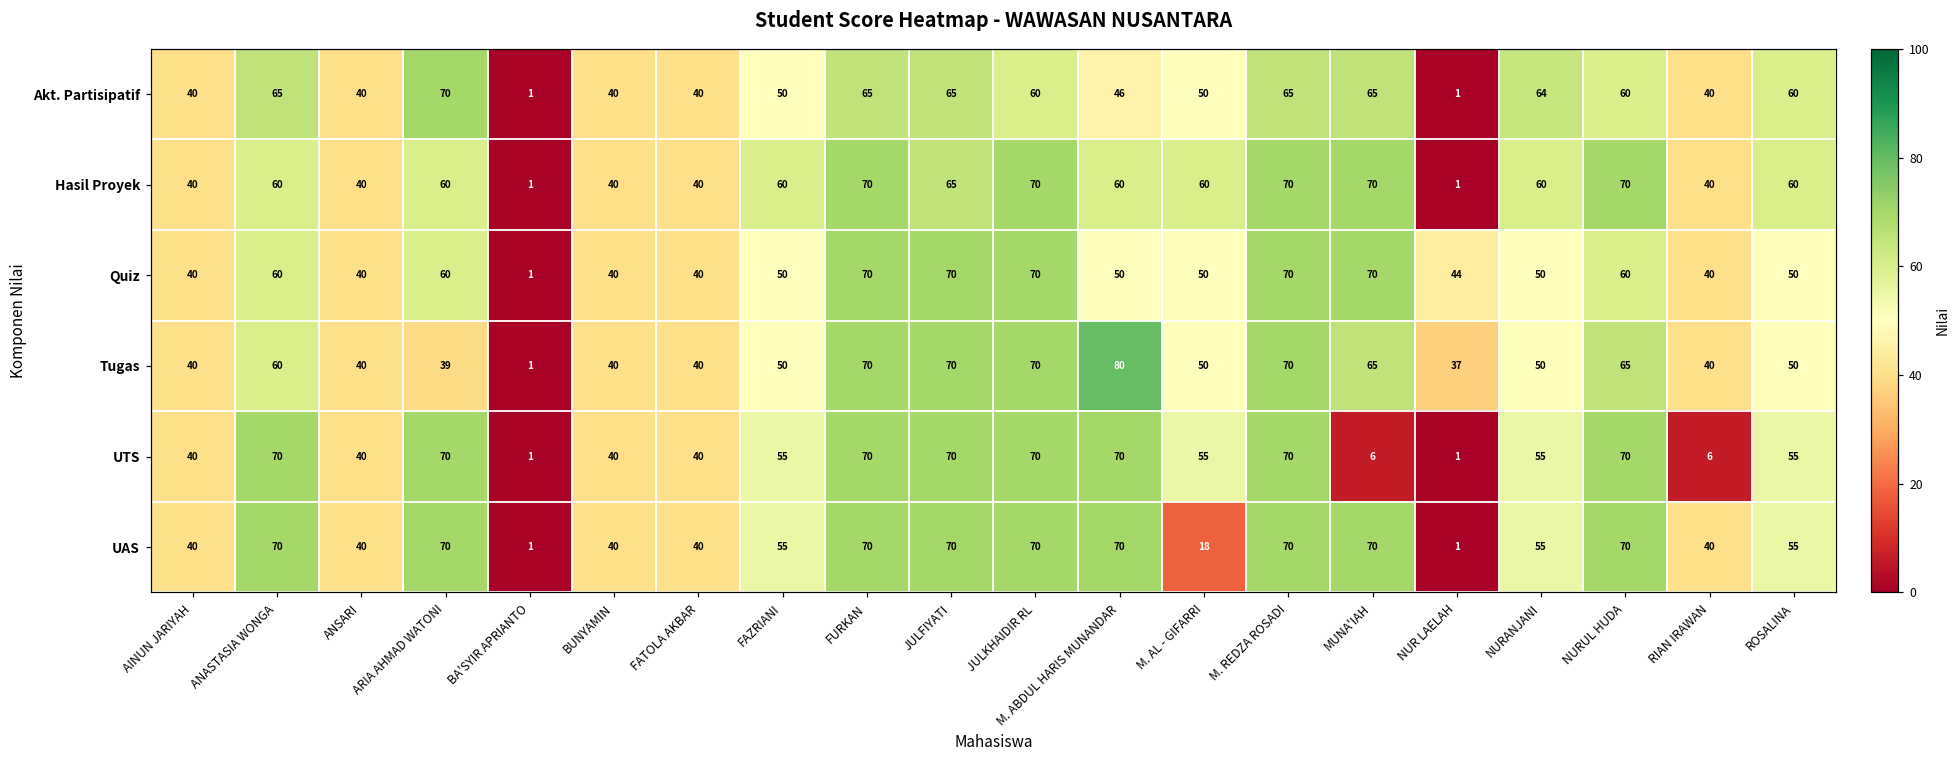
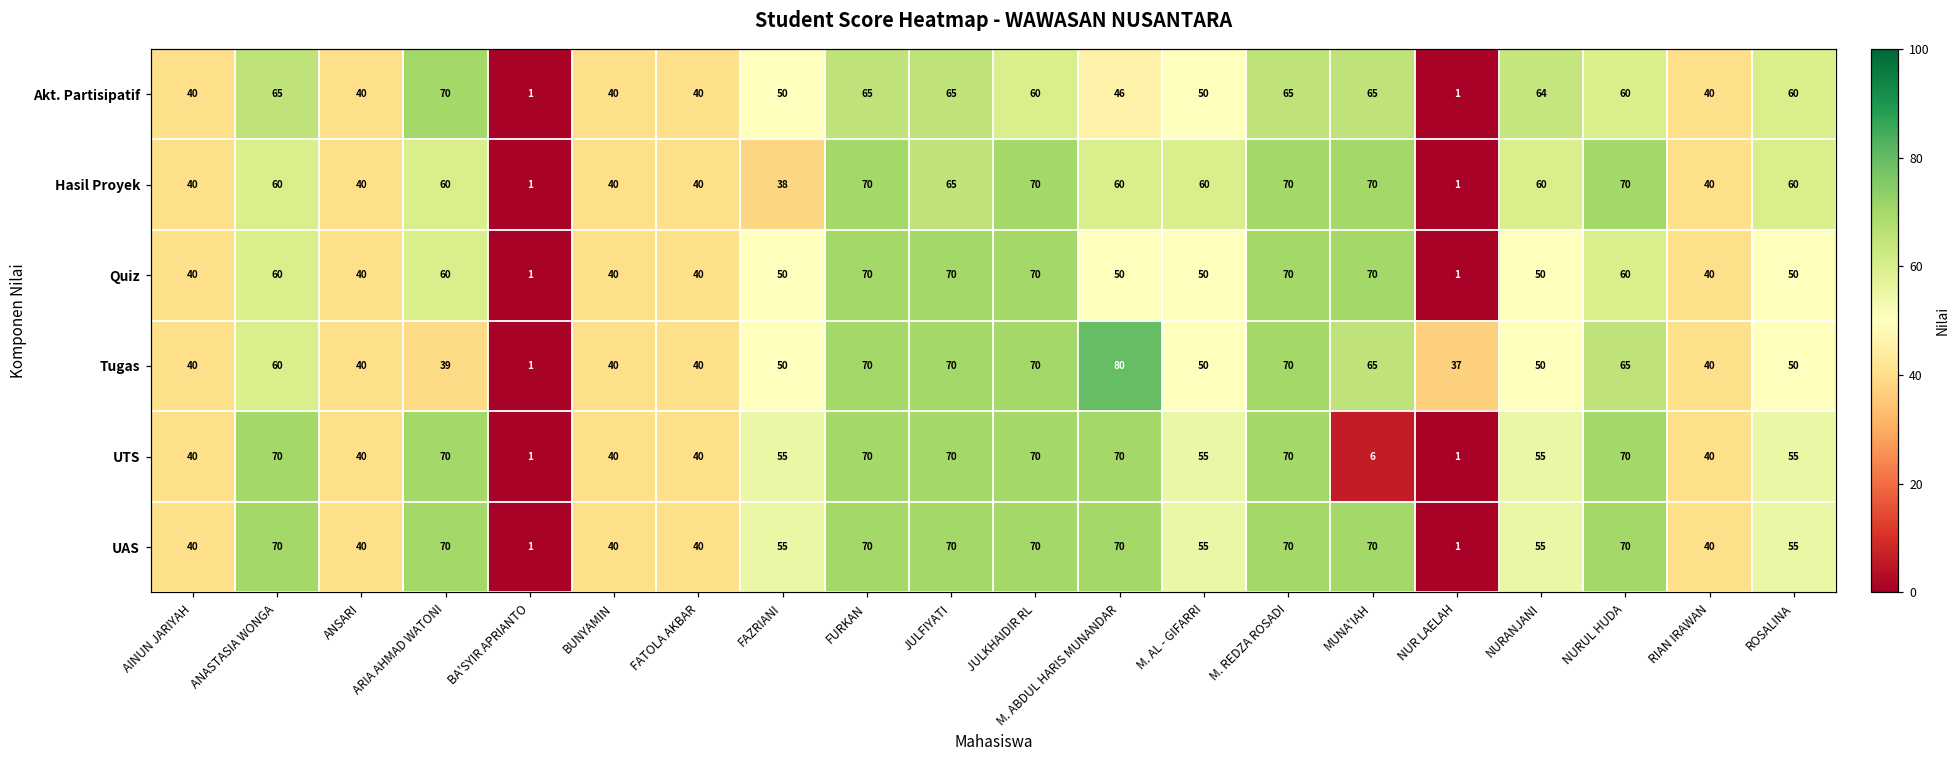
  {
    "Akt. Partisipatif": {
      "AINUN JARIYAH": 40,
      "ANASTASIA WONGA": 65,
      "ANSARI": 40,
      "ARIA AHMAD WATONI": 70,
      "BA'SYIR APRIANTO": 1,
      "BUNYAMIN": 40,
      "FATOLA AKBAR": 40,
      "FAZRIANI": 50,
      "FURKAN": 65,
      "JULFIYATI": 65,
      "JULKHAIDIR RL": 60,
      "M. ABDUL HARIS MUNANDAR": 46,
      "M. AL - GIFARRI": 50,
      "M. REDZA ROSADI": 65,
      "MUNA'IAH": 65,
      "NUR LAELAH": 1,
      "NURANJANI": 64,
      "NURUL HUDA": 60,
      "RIAN IRAWAN": 40,
      "ROSALINA": 60
    },
    "Hasil Proyek": {
      "AINUN JARIYAH": 40,
      "ANASTASIA WONGA": 60,
      "ANSARI": 40,
      "ARIA AHMAD WATONI": 60,
      "BA'SYIR APRIANTO": 1,
      "BUNYAMIN": 40,
      "FATOLA AKBAR": 40,
-     "FAZRIANI": 60,
+     "FAZRIANI": 38,
      "FURKAN": 70,
      "JULFIYATI": 65,
      "JULKHAIDIR RL": 70,
      "M. ABDUL HARIS MUNANDAR": 60,
      "M. AL - GIFARRI": 60,
      "M. REDZA ROSADI": 70,
      "MUNA'IAH": 70,
      "NUR LAELAH": 1,
      "NURANJANI": 60,
      "NURUL HUDA": 70,
      "RIAN IRAWAN": 40,
      "ROSALINA": 60
    },
    "Quiz": {
      "AINUN JARIYAH": 40,
      "ANASTASIA WONGA": 60,
      "ANSARI": 40,
      "ARIA AHMAD WATONI": 60,
      "BA'SYIR APRIANTO": 1,
      "BUNYAMIN": 40,
      "FATOLA AKBAR": 40,
      "FAZRIANI": 50,
      "FURKAN": 70,
      "JULFIYATI": 70,
      "JULKHAIDIR RL": 70,
      "M. ABDUL HARIS MUNANDAR": 50,
      "M. AL - GIFARRI": 50,
      "M. REDZA ROSADI": 70,
      "MUNA'IAH": 70,
-     "NUR LAELAH": 44,
+     "NUR LAELAH": 1,
      "NURANJANI": 50,
      "NURUL HUDA": 60,
      "RIAN IRAWAN": 40,
      "ROSALINA": 50
    },
    "Tugas": {
      "AINUN JARIYAH": 40,
      "ANASTASIA WONGA": 60,
      "ANSARI": 40,
      "ARIA AHMAD WATONI": 39,
      "BA'SYIR APRIANTO": 1,
      "BUNYAMIN": 40,
      "FATOLA AKBAR": 40,
      "FAZRIANI": 50,
      "FURKAN": 70,
      "JULFIYATI": 70,
      "JULKHAIDIR RL": 70,
      "M. ABDUL HARIS MUNANDAR": 80,
      "M. AL - GIFARRI": 50,
      "M. REDZA ROSADI": 70,
      "MUNA'IAH": 65,
      "NUR LAELAH": 37,
      "NURANJANI": 50,
      "NURUL HUDA": 65,
      "RIAN IRAWAN": 40,
      "ROSALINA": 50
    },
    "UTS": {
      "AINUN JARIYAH": 40,
      "ANASTASIA WONGA": 70,
      "ANSARI": 40,
      "ARIA AHMAD WATONI": 70,
      "BA'SYIR APRIANTO": 1,
      "BUNYAMIN": 40,
      "FATOLA AKBAR": 40,
      "FAZRIANI": 55,
      "FURKAN": 70,
      "JULFIYATI": 70,
      "JULKHAIDIR RL": 70,
      "M. ABDUL HARIS MUNANDAR": 70,
      "M. AL - GIFARRI": 55,
      "M. REDZA ROSADI": 70,
      "MUNA'IAH": 6,
      "NUR LAELAH": 1,
      "NURANJANI": 55,
      "NURUL HUDA": 70,
-     "RIAN IRAWAN": 6,
+     "RIAN IRAWAN": 40,
      "ROSALINA": 55
    },
    "UAS": {
      "AINUN JARIYAH": 40,
      "ANASTASIA WONGA": 70,
      "ANSARI": 40,
      "ARIA AHMAD WATONI": 70,
      "BA'SYIR APRIANTO": 1,
      "BUNYAMIN": 40,
      "FATOLA AKBAR": 40,
      "FAZRIANI": 55,
      "FURKAN": 70,
      "JULFIYATI": 70,
      "JULKHAIDIR RL": 70,
      "M. ABDUL HARIS MUNANDAR": 70,
-     "M. AL - GIFARRI": 18,
+     "M. AL - GIFARRI": 55,
      "M. REDZA ROSADI": 70,
      "MUNA'IAH": 70,
      "NUR LAELAH": 1,
      "NURANJANI": 55,
      "NURUL HUDA": 70,
      "RIAN IRAWAN": 40,
      "ROSALINA": 55
    }
  }
